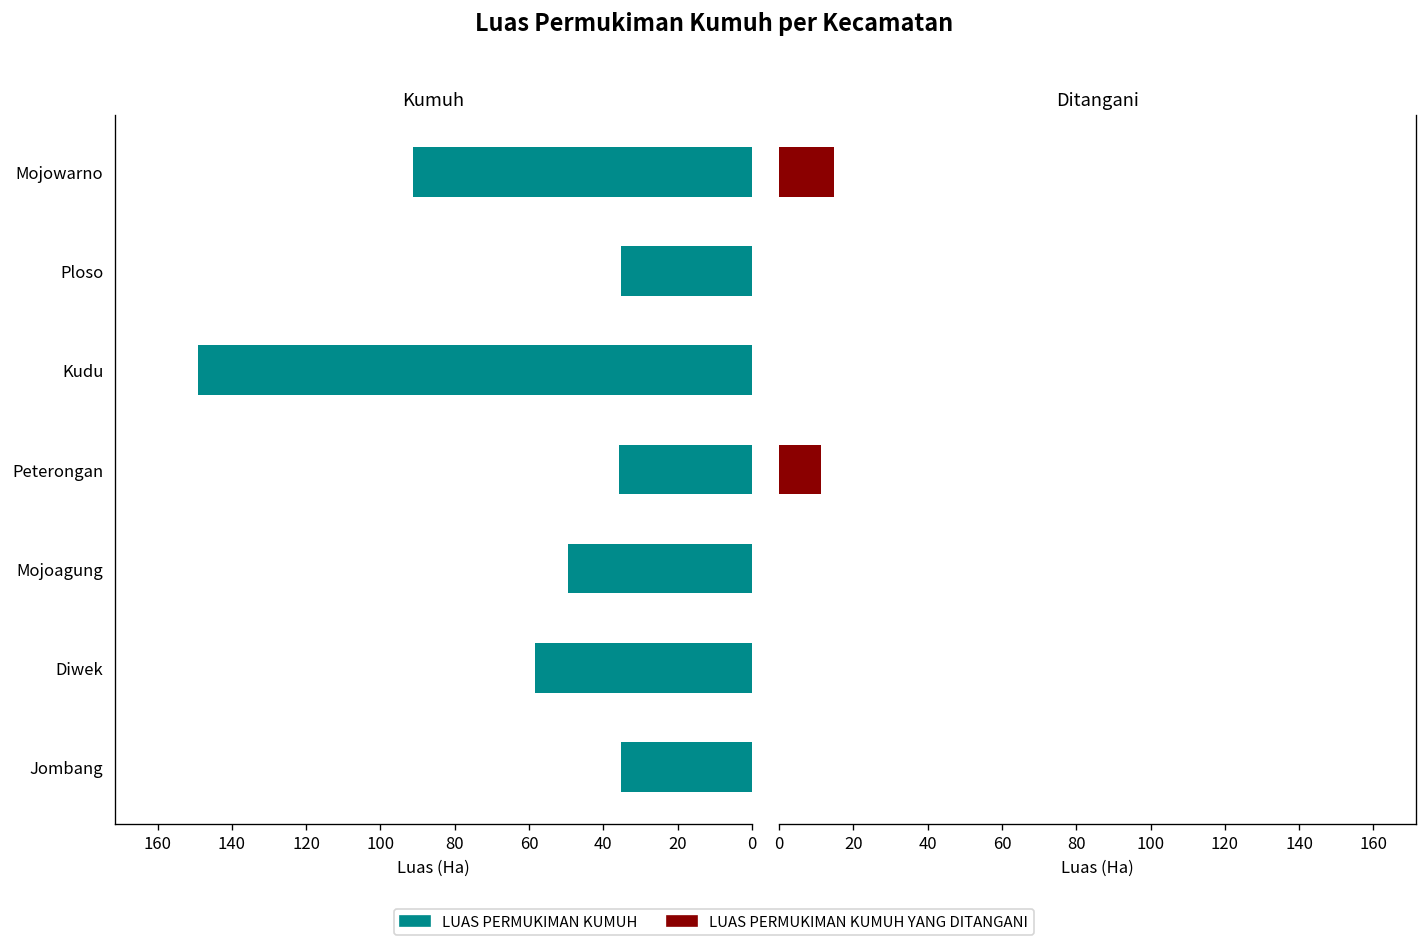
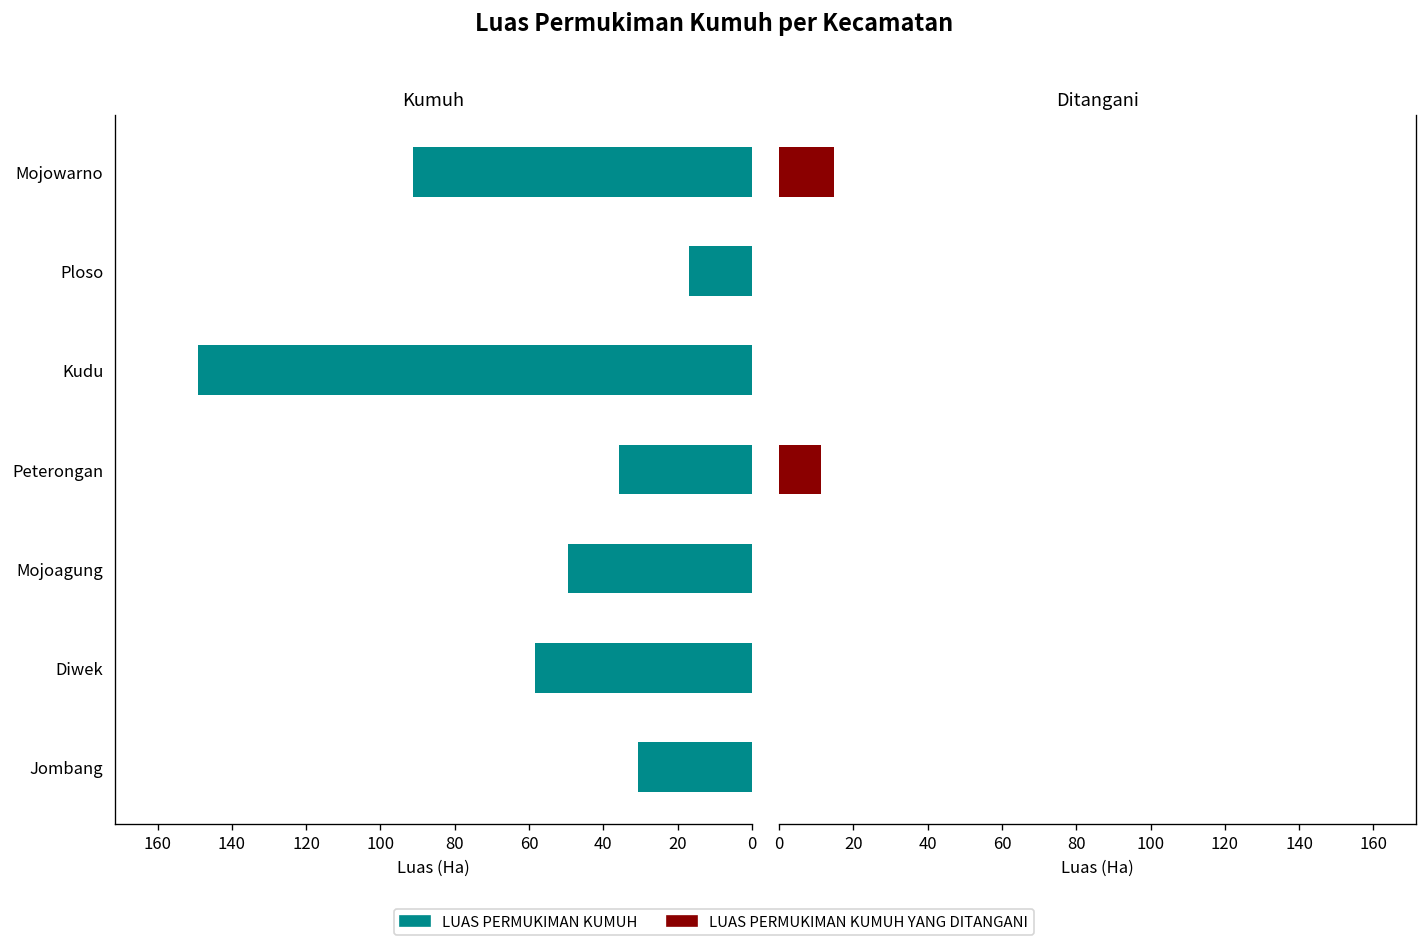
  {
    "Kumuh": {
      "Mojowarno": 91,
-     "Ploso": 35,
+     "Ploso": 17,
      "Kudu": 149,
      "Peterongan": 36,
      "Mojoagung": 49,
      "Diwek": 58,
-     "Jombang": 35
+     "Jombang": 31
    }
  }
